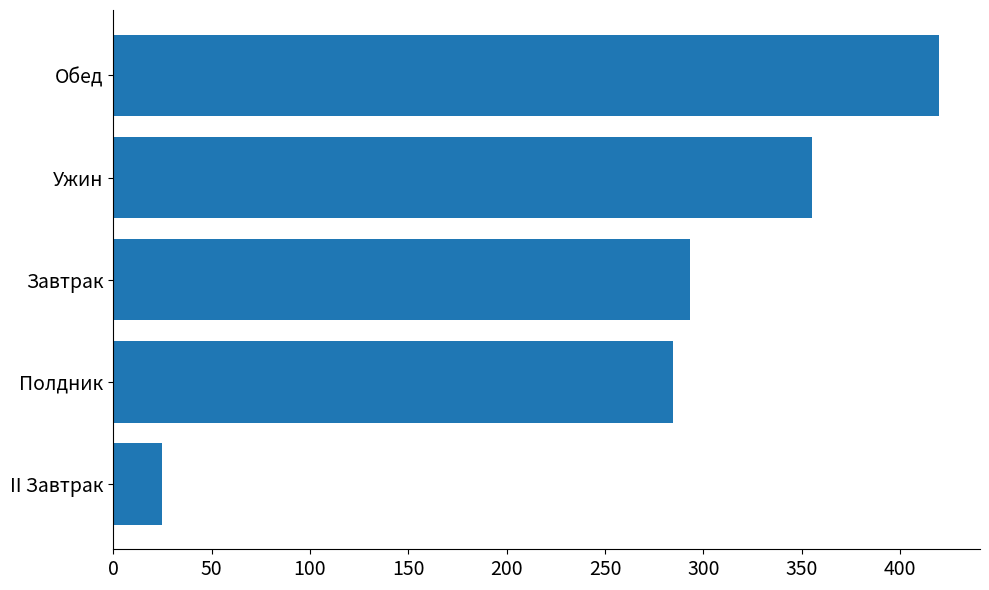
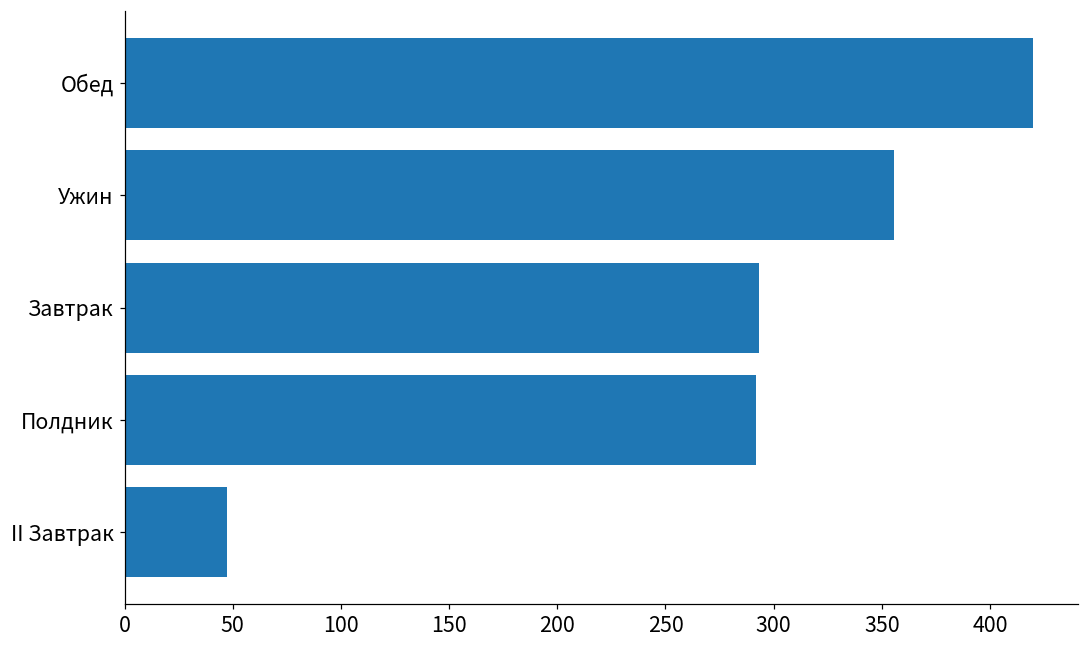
  {
    "Обед": 420,
    "Ужин": 355,
    "Завтрак": 293,
-   "Полдник": 284,
-   "II Завтрак": 25
+   "Полдник": 292,
+   "II Завтрак": 47
  }
